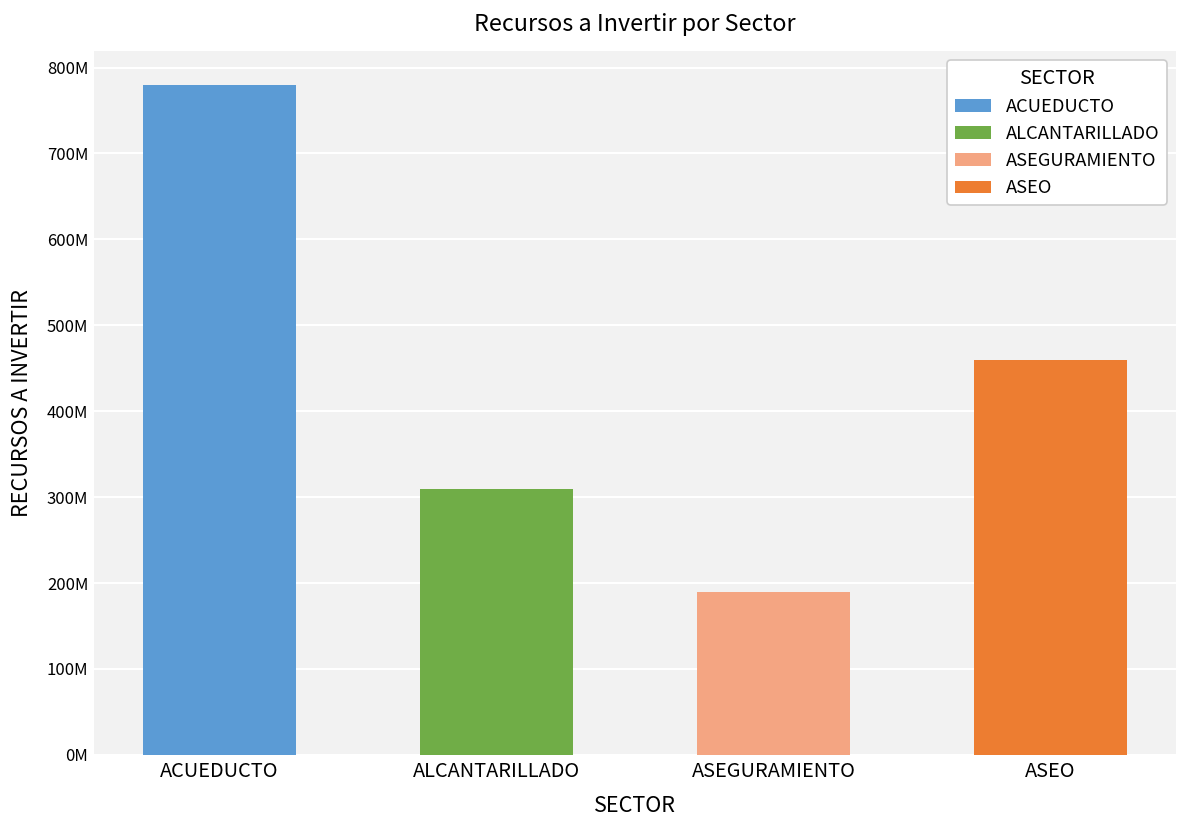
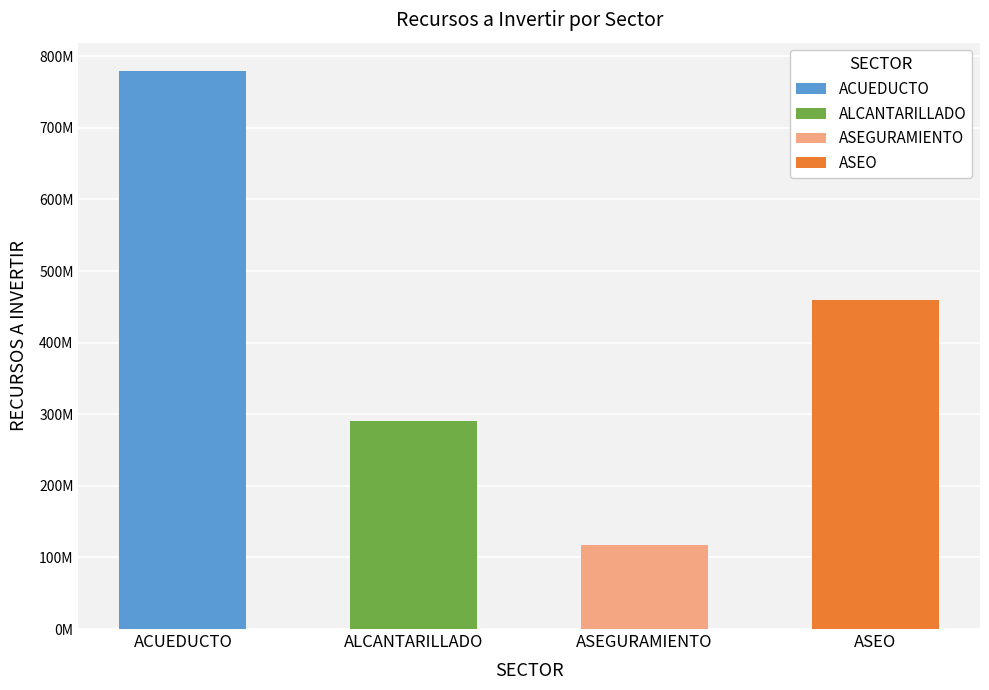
  {
    "ALCANTARILLADO": {
-     "ALCANTARILLADO": 310000000
+     "ALCANTARILLADO": 290000000
    },
    "ASEGURAMIENTO": {
-     "ASEGURAMIENTO": 190000000
+     "ASEGURAMIENTO": 120000000
    },
    "ASEO": {
      "ASEO": 460000000
    }
  }
